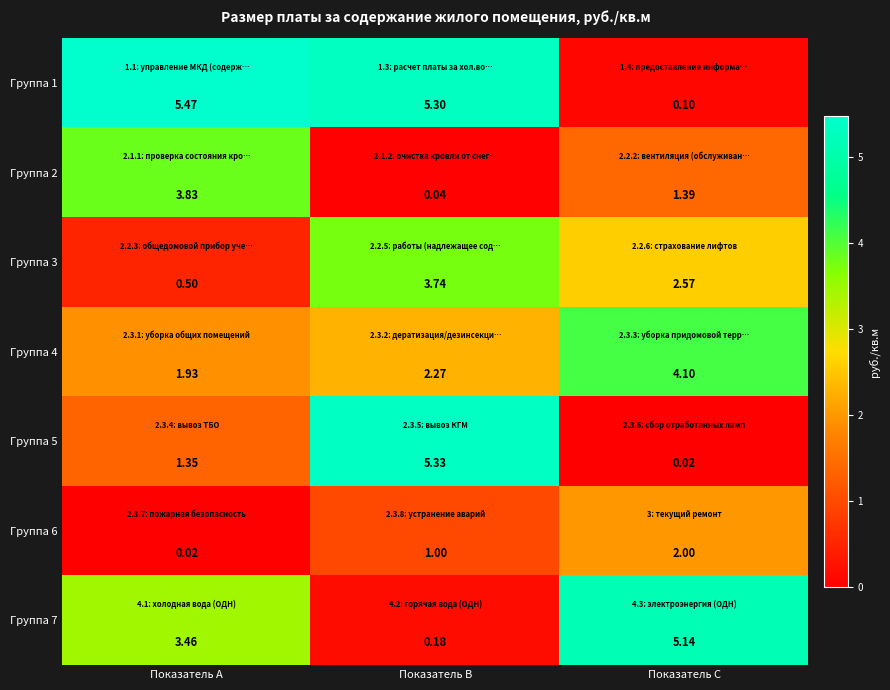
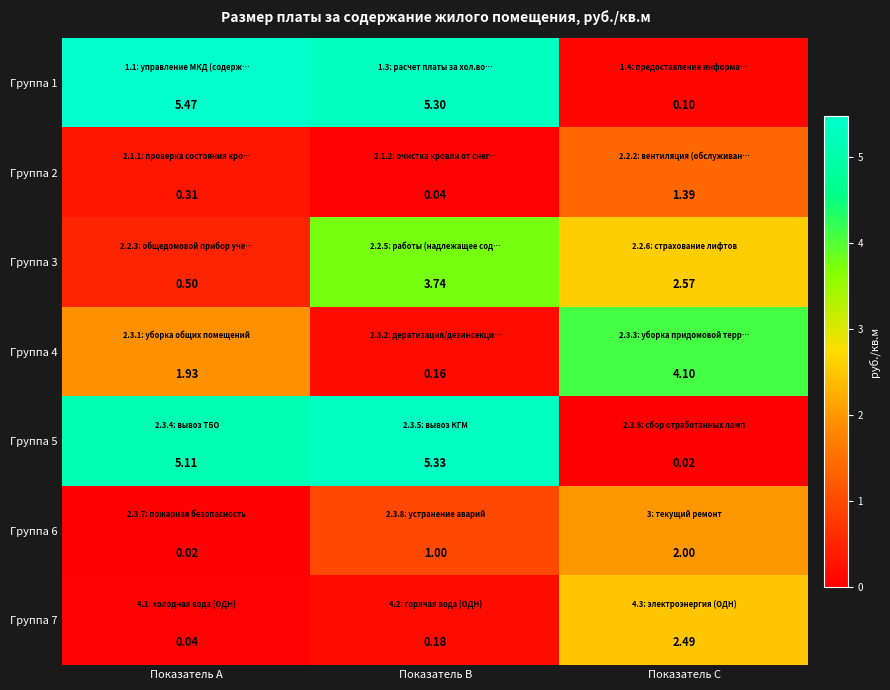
  {
    "Группа 2": {
-     "Показатель A": 3.83
+     "Показатель A": 0.31
    },
    "Группа 4": {
-     "Показатель B": 2.27
+     "Показатель B": 0.16
    },
    "Группа 5": {
-     "Показатель A": 1.35
+     "Показатель A": 5.11
    },
    "Группа 7": {
-     "Показатель A": 3.46,
-     "Показатель C": 5.14
+     "Показатель A": 0.04,
+     "Показатель C": 2.49
    }
  }
